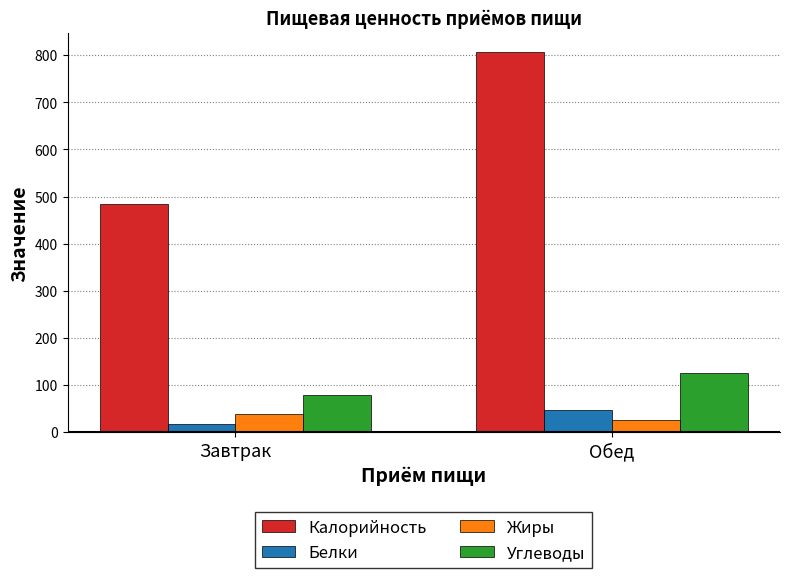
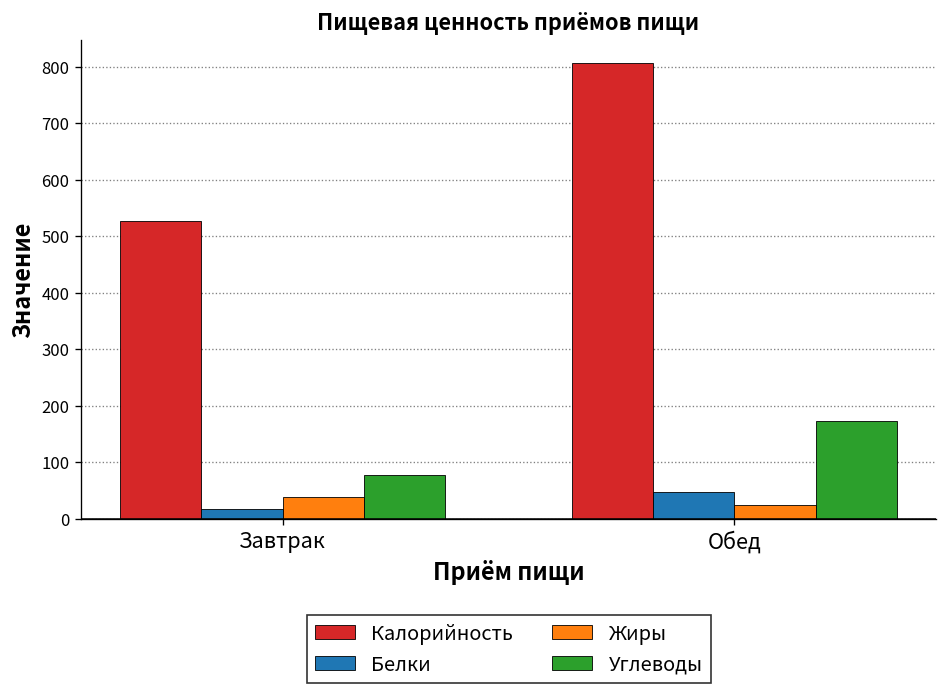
  {
    "Калорийность": {
-     "Завтрак": 480,
+     "Завтрак": 530,
      "Обед": 810
    },
    "Белки": {
      "Завтрак": 20,
      "Обед": 50
    },
    "Жиры": {
      "Завтрак": 40,
      "Обед": 30
    },
    "Углеводы": {
      "Завтрак": 80,
-     "Обед": 130
+     "Обед": 170
    }
  }
